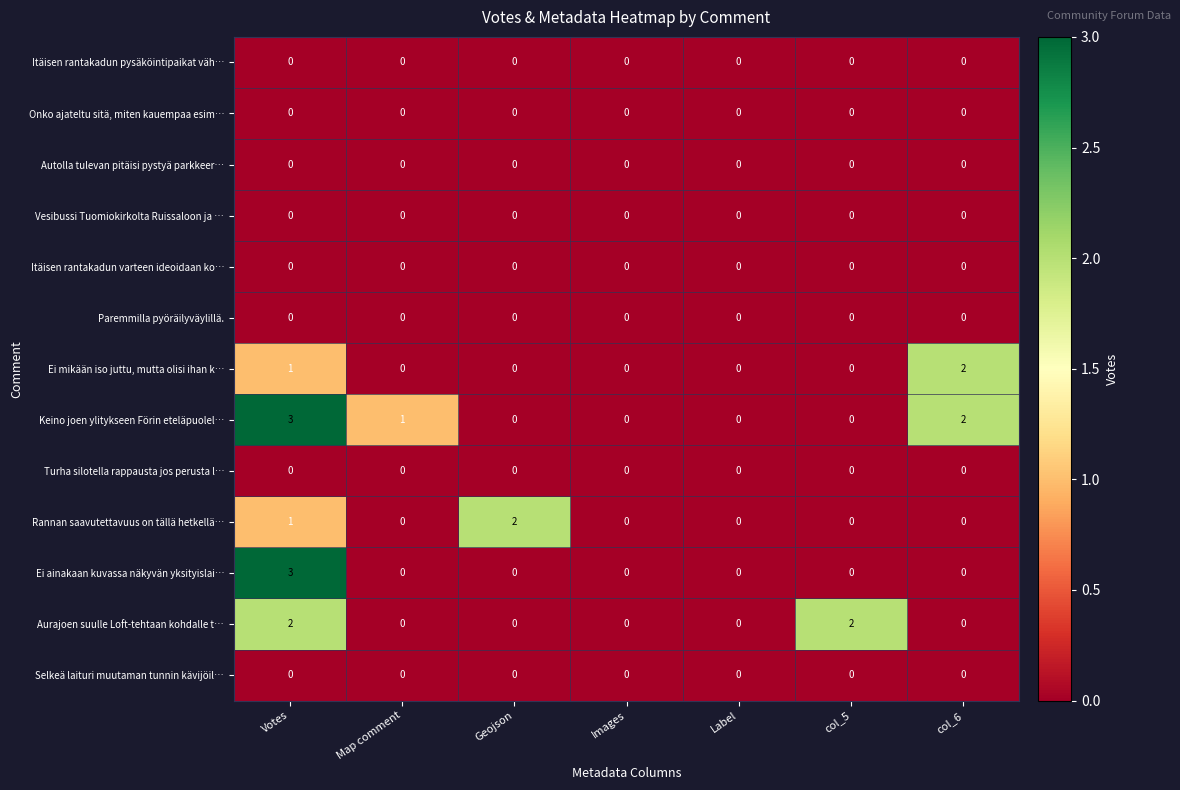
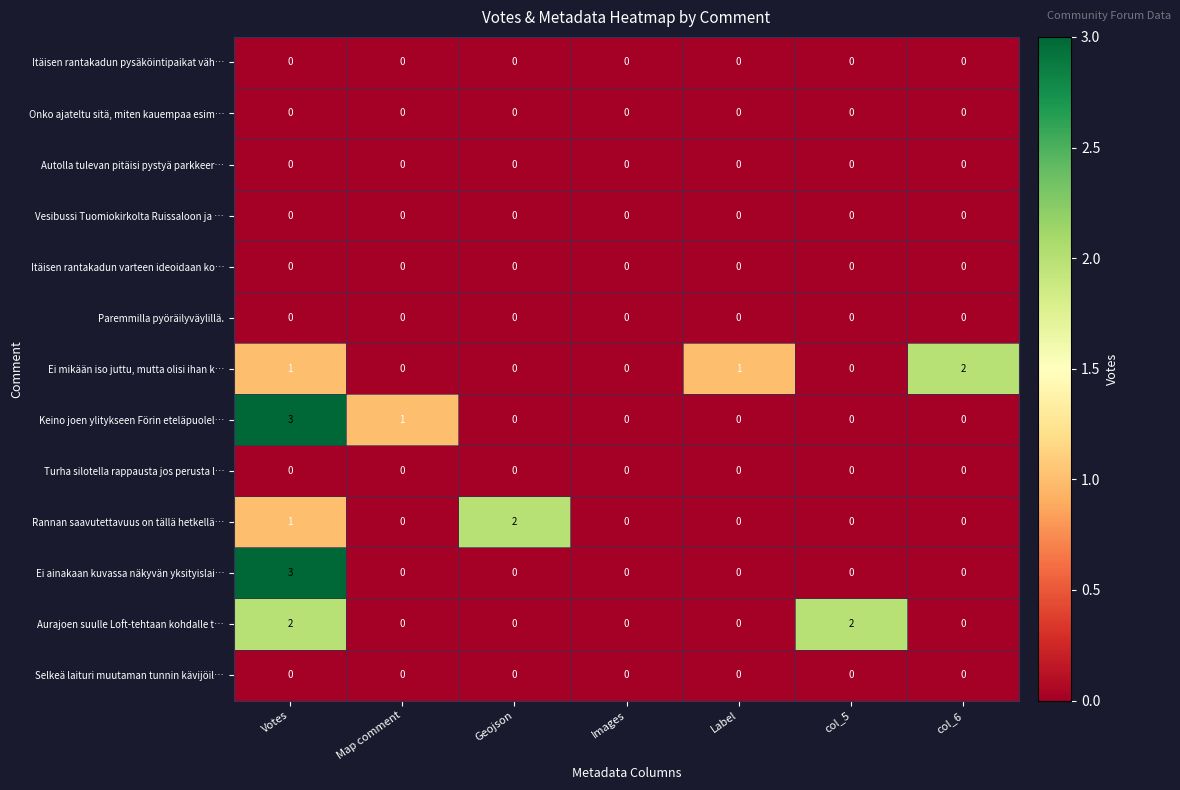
  {
    "Itäisen rantakadun pysäköintipaikat väh…": {
      "Votes": 0,
      "Map comment": 0,
      "Geojson": 0,
      "Images": 0,
      "Label": 0,
      "col_5": 0,
      "col_6": 0
    },
    "Onko ajateltu sitä, miten kauempaa esim…": {
      "Votes": 0,
      "Map comment": 0,
      "Geojson": 0,
      "Images": 0,
      "Label": 0,
      "col_5": 0,
      "col_6": 0
    },
    "Autolla tulevan pitäisi pystyä parkkeer…": {
      "Votes": 0,
      "Map comment": 0,
      "Geojson": 0,
      "Images": 0,
      "Label": 0,
      "col_5": 0,
      "col_6": 0
    },
    "Vesibussi Tuomiokirkolta Ruissaloon ja …": {
      "Votes": 0,
      "Map comment": 0,
      "Geojson": 0,
      "Images": 0,
      "Label": 0,
      "col_5": 0,
      "col_6": 0
    },
    "Itäisen rantakadun varteen ideoidaan ko…": {
      "Votes": 0,
      "Map comment": 0,
      "Geojson": 0,
      "Images": 0,
      "Label": 0,
      "col_5": 0,
      "col_6": 0
    },
    "Paremmilla pyöräilyväylillä.": {
      "Votes": 0,
      "Map comment": 0,
      "Geojson": 0,
      "Images": 0,
      "Label": 0,
      "col_5": 0,
      "col_6": 0
    },
    "Ei mikään iso juttu, mutta olisi ihan k…": {
      "Votes": 1,
      "Map comment": 0,
      "Geojson": 0,
      "Images": 0,
-     "Label": 0,
+     "Label": 1,
      "col_5": 0,
      "col_6": 2
    },
    "Keino joen ylitykseen Förin eteläpuolel…": {
      "Votes": 3,
      "Map comment": 1,
      "Geojson": 0,
      "Images": 0,
      "Label": 0,
      "col_5": 0,
-     "col_6": 2
+     "col_6": 0
    },
    "Turha silotella rappausta jos perusta l…": {
      "Votes": 0,
      "Map comment": 0,
      "Geojson": 0,
      "Images": 0,
      "Label": 0,
      "col_5": 0,
      "col_6": 0
    },
    "Rannan saavutettavuus on tällä hetkellä…": {
      "Votes": 1,
      "Map comment": 0,
      "Geojson": 2,
      "Images": 0,
      "Label": 0,
      "col_5": 0,
      "col_6": 0
    },
    "Ei ainakaan kuvassa näkyvän yksityislai…": {
      "Votes": 3,
      "Map comment": 0,
      "Geojson": 0,
      "Images": 0,
      "Label": 0,
      "col_5": 0,
      "col_6": 0
    },
    "Aurajoen suulle Loft-tehtaan kohdalle t…": {
      "Votes": 2,
      "Map comment": 0,
      "Geojson": 0,
      "Images": 0,
      "Label": 0,
      "col_5": 2,
      "col_6": 0
    },
    "Selkeä laituri muutaman tunnin kävijöil…": {
      "Votes": 0,
      "Map comment": 0,
      "Geojson": 0,
      "Images": 0,
      "Label": 0,
      "col_5": 0,
      "col_6": 0
    }
  }
